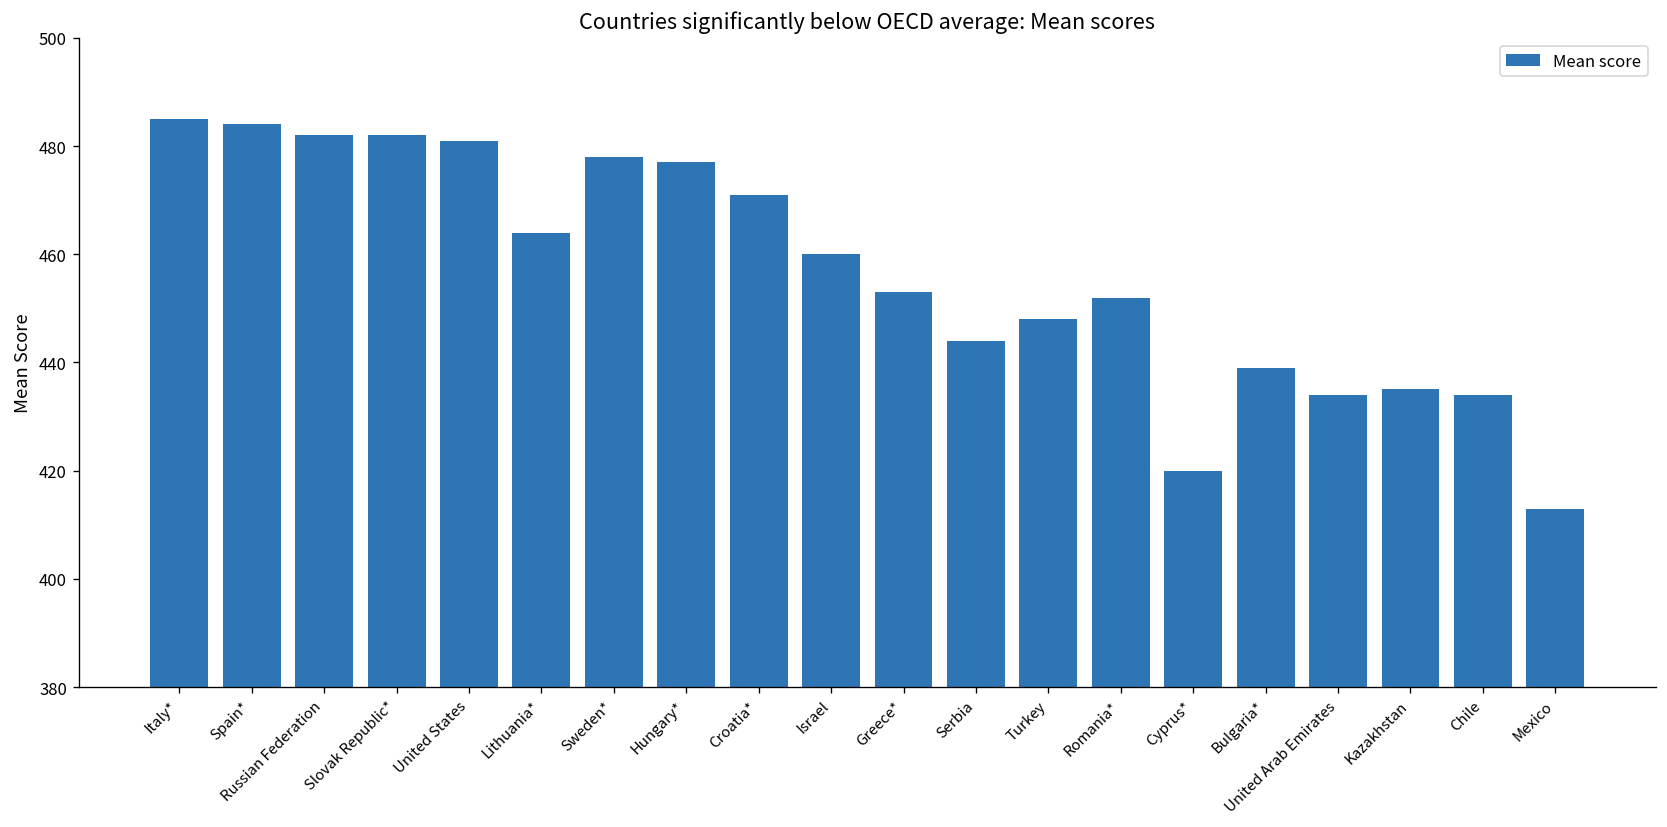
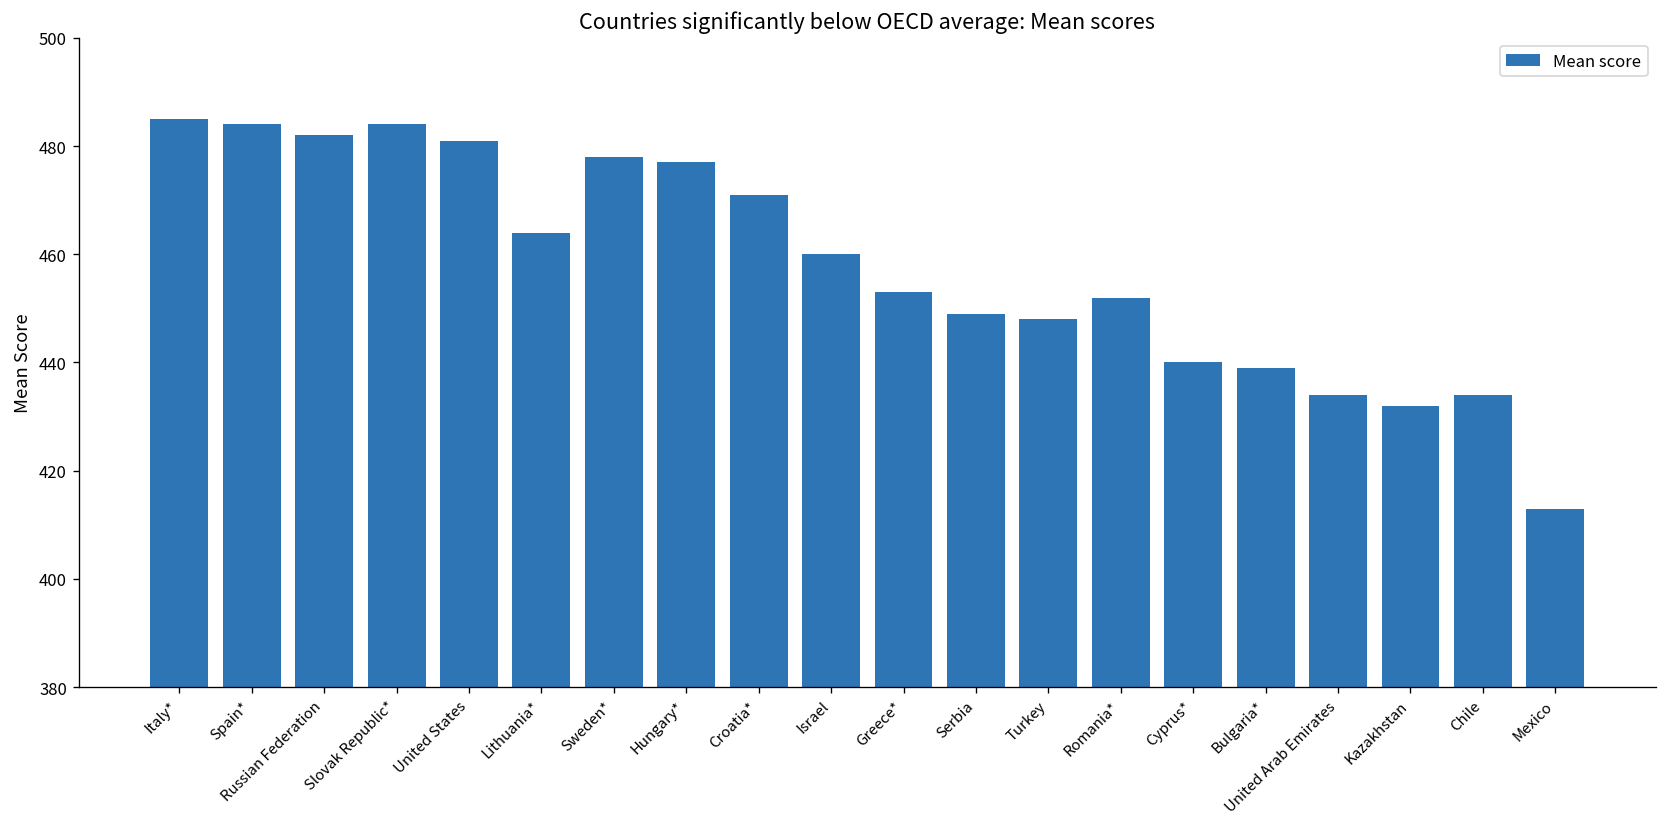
  {
    "Italy*": 485,
    "Spain*": 484,
    "Russian Federation": 482,
-   "Slovak Republic*": 482,
+   "Slovak Republic*": 484,
    "United States": 481,
    "Lithuania*": 464,
    "Sweden*": 478,
    "Hungary*": 477,
    "Croatia*": 471,
    "Israel": 460,
    "Greece*": 453,
-   "Serbia": 444,
+   "Serbia": 449,
    "Turkey": 448,
    "Romania*": 452,
-   "Cyprus*": 420,
+   "Cyprus*": 440,
    "Bulgaria*": 439,
    "United Arab Emirates": 434,
-   "Kazakhstan": 435,
+   "Kazakhstan": 432,
    "Chile": 434,
    "Mexico": 413
  }
